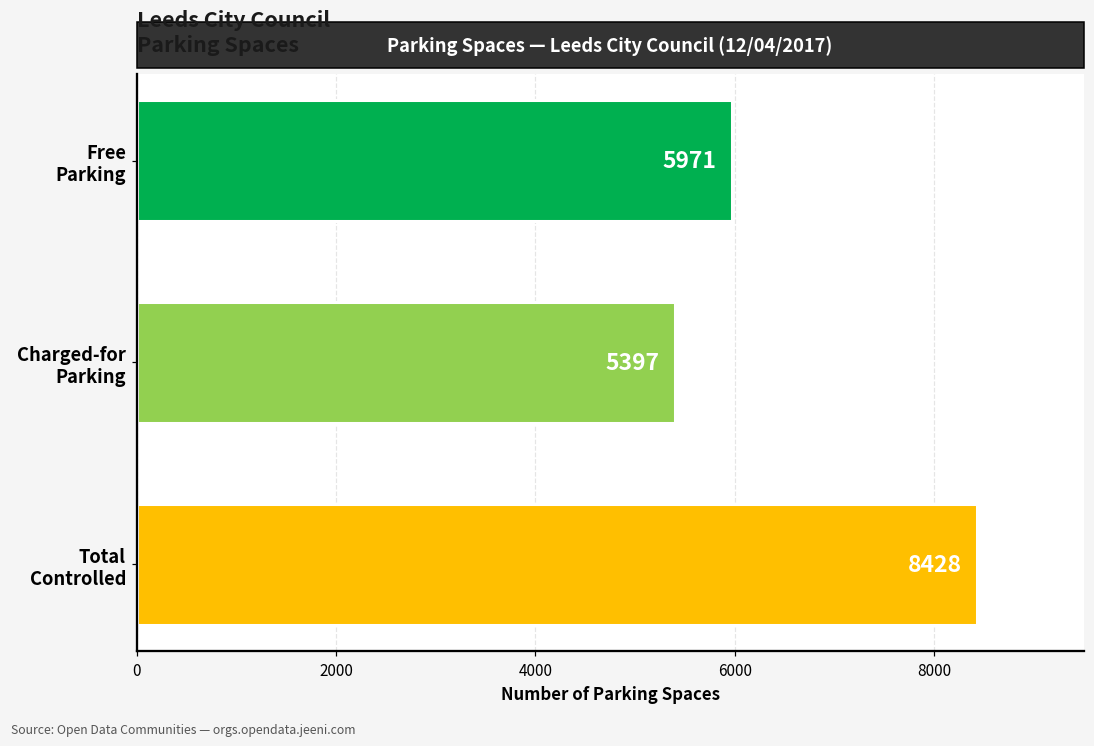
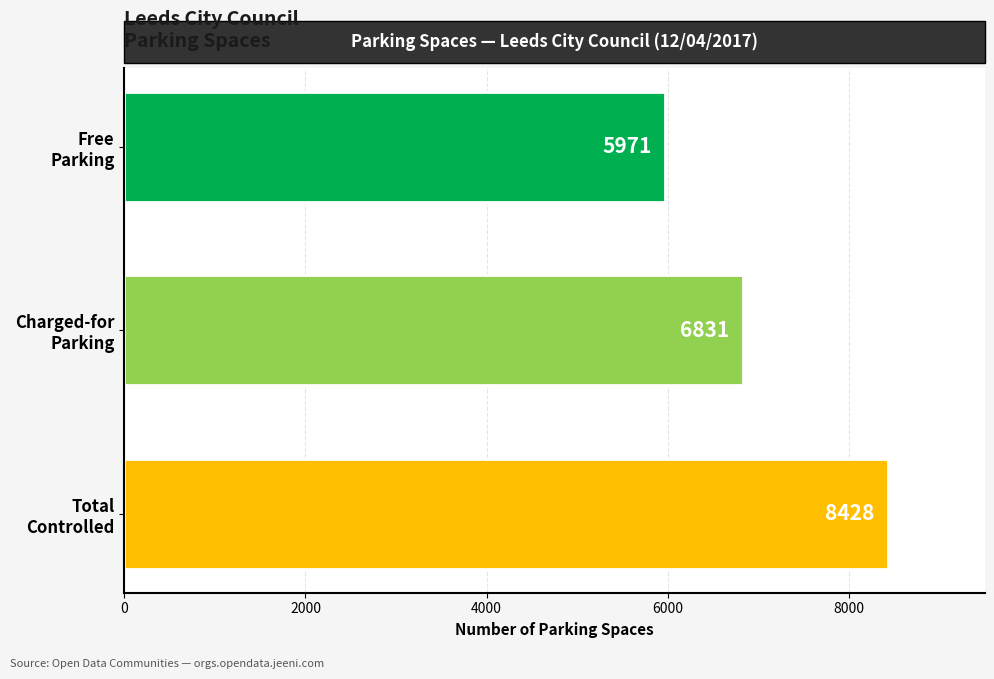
  {
    "Free Parking": 5971,
-   "Charged-for Parking": 5397,
+   "Charged-for Parking": 6831,
    "Total Controlled": 8428
  }
